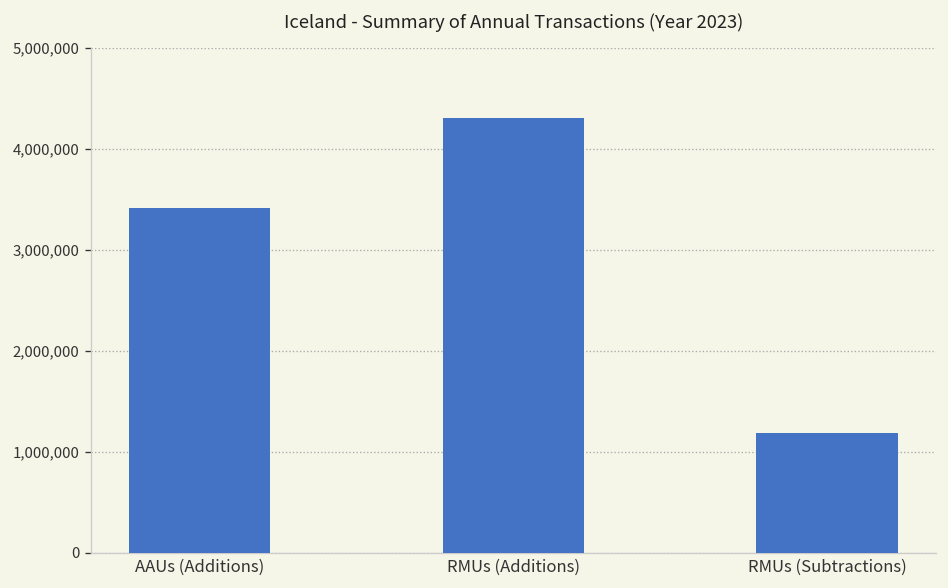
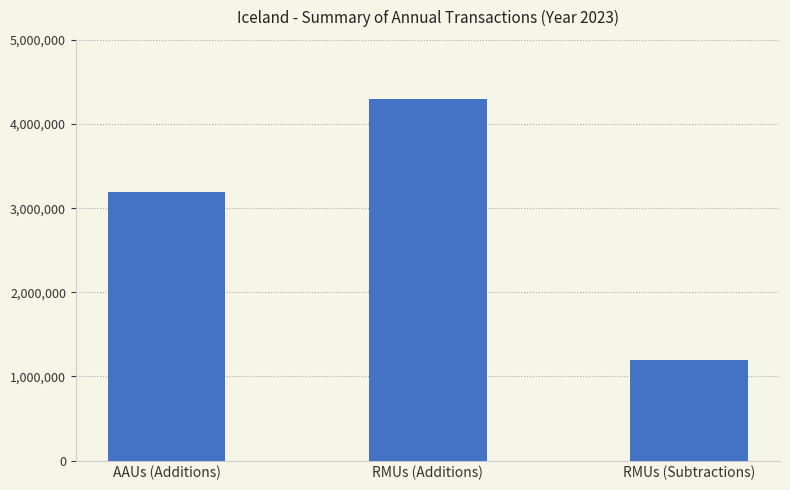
  {
-   "AAUs (Additions)": "3,400,000",
+   "AAUs (Additions)": "3,200,000",
    "RMUs (Additions)": "4,300,000",
    "RMUs (Subtractions)": "1,200,000"
  }
